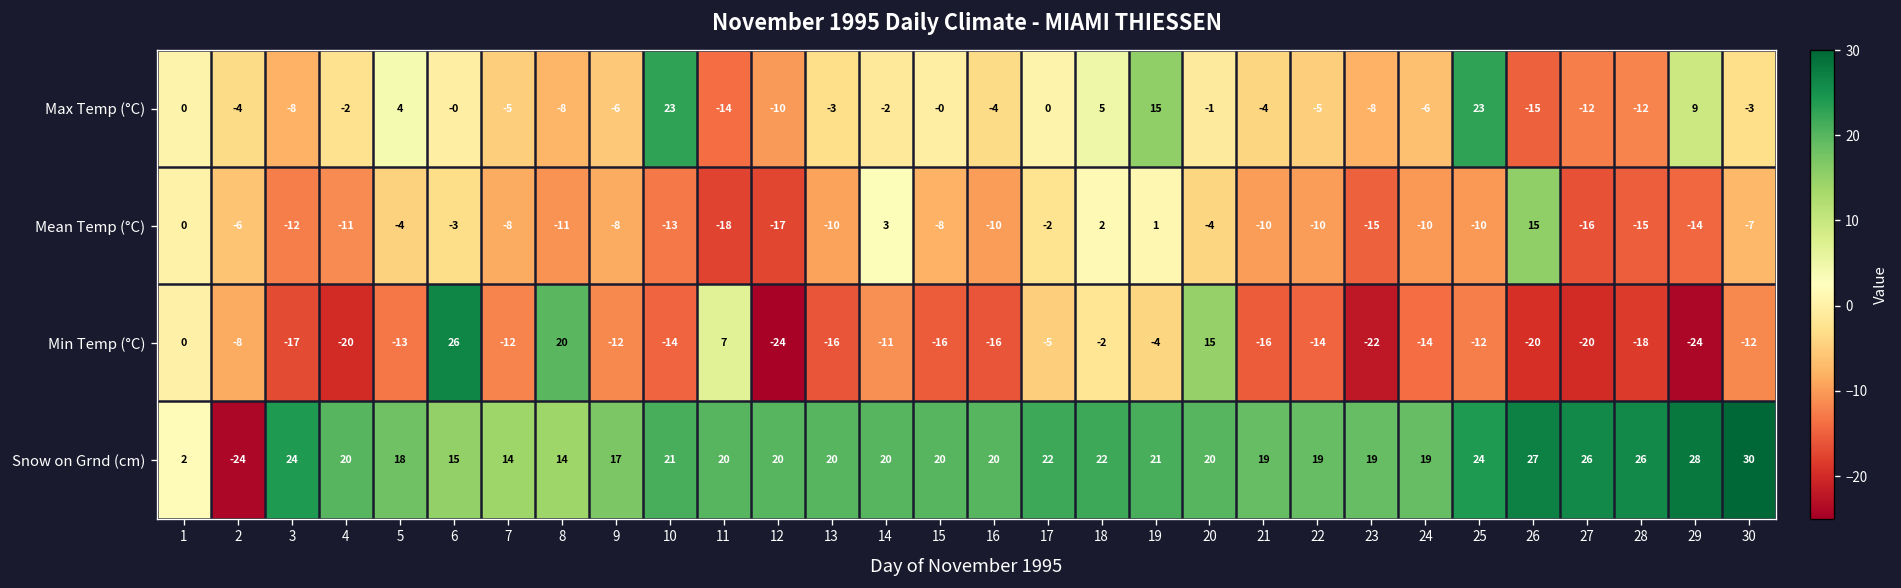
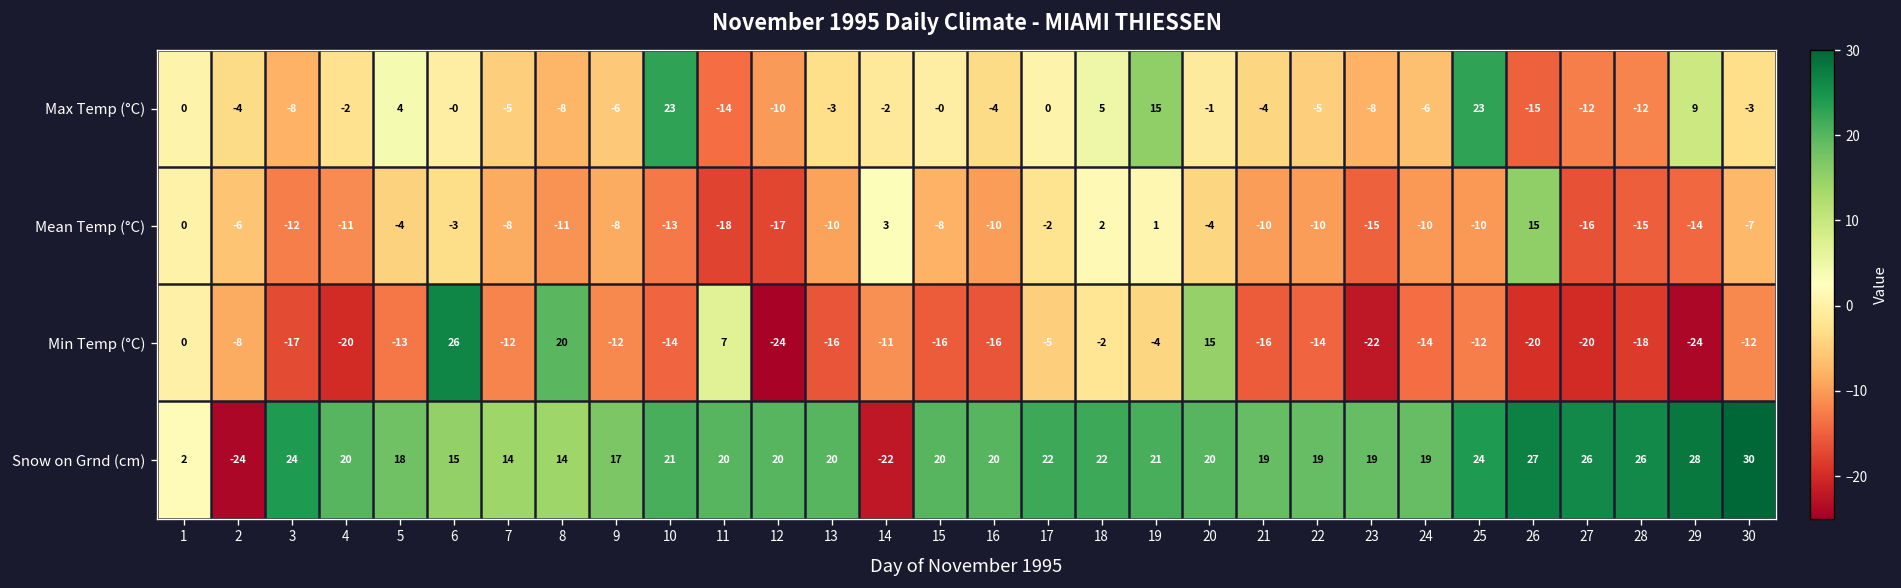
  {
    "Max Temp (°C)": {
      "1": 0,
      "2": -4,
      "3": -8,
      "4": -2,
      "5": 4,
      "6": -0,
      "7": -5,
      "8": -8,
      "9": -6,
      "10": 23,
      "11": -14,
      "12": -10,
      "13": -3,
      "14": -2,
      "15": -0,
      "16": -4,
      "17": 0,
      "18": 5,
      "19": 15,
      "20": -1,
      "21": -4,
      "22": -5,
      "23": -8,
      "24": -6,
      "25": 23,
      "26": -15,
      "27": -12,
      "28": -12,
      "29": 9,
      "30": -3
    },
    "Mean Temp (°C)": {
      "1": 0,
      "2": -6,
      "3": -12,
      "4": -11,
      "5": -4,
      "6": -3,
      "7": -8,
      "8": -11,
      "9": -8,
      "10": -13,
      "11": -18,
      "12": -17,
      "13": -10,
      "14": 3,
      "15": -8,
      "16": -10,
      "17": -2,
      "18": 2,
      "19": 1,
      "20": -4,
      "21": -10,
      "22": -10,
      "23": -15,
      "24": -10,
      "25": -10,
      "26": 15,
      "27": -16,
      "28": -15,
      "29": -14,
      "30": -7
    },
    "Min Temp (°C)": {
      "1": 0,
      "2": -8,
      "3": -17,
      "4": -20,
      "5": -13,
      "6": 26,
      "7": -12,
      "8": 20,
      "9": -12,
      "10": -14,
      "11": 7,
      "12": -24,
      "13": -16,
      "14": -11,
      "15": -16,
      "16": -16,
      "17": -5,
      "18": -2,
      "19": -4,
      "20": 15,
      "21": -16,
      "22": -14,
      "23": -22,
      "24": -14,
      "25": -12,
      "26": -20,
      "27": -20,
      "28": -18,
      "29": -24,
      "30": -12
    },
    "Snow on Grnd (cm)": {
      "1": 2,
      "2": -24,
      "3": 24,
      "4": 20,
      "5": 18,
      "6": 15,
      "7": 14,
      "8": 14,
      "9": 17,
      "10": 21,
      "11": 20,
      "12": 20,
      "13": 20,
-     "14": 20,
+     "14": -22,
      "15": 20,
      "16": 20,
      "17": 22,
      "18": 22,
      "19": 21,
      "20": 20,
      "21": 19,
      "22": 19,
      "23": 19,
      "24": 19,
      "25": 24,
      "26": 27,
      "27": 26,
      "28": 26,
      "29": 28,
      "30": 30
    }
  }
